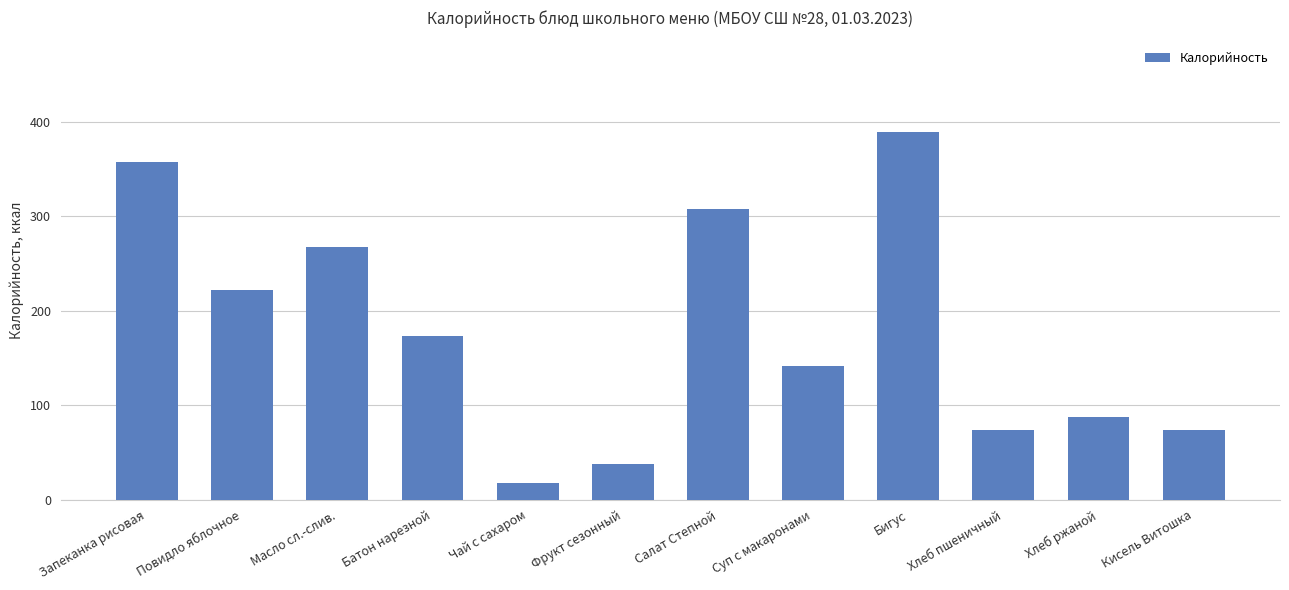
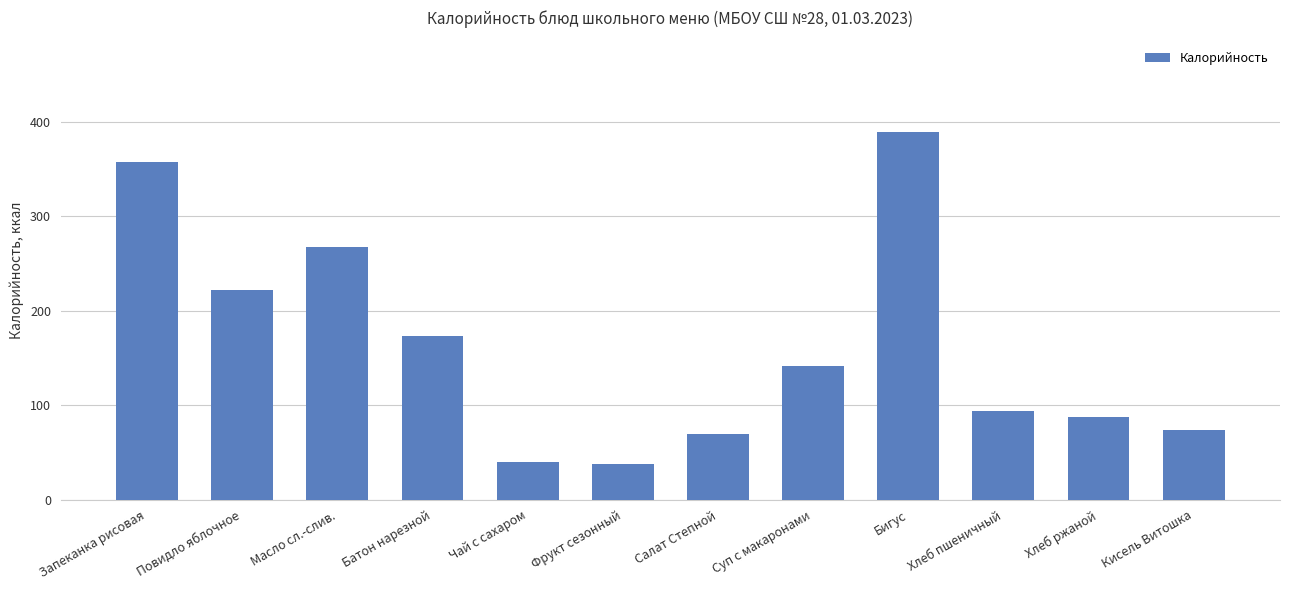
  {
    "Запеканка рисовая": 360,
    "Повидло яблочное": 220,
    "Масло сл.-слив.": 270,
    "Батон нарезной": 170,
-   "Чай с сахаром": 20,
+   "Чай с сахаром": 40,
    "Фрукт сезонный": 40,
-   "Салат Степной": 310,
+   "Салат Степной": 70,
    "Суп с макаронами": 140,
    "Бигус": 390,
-   "Хлеб пшеничный": 70,
+   "Хлеб пшеничный": 90,
    "Хлеб ржаной": 90,
    "Кисель Витошка": 70
  }
